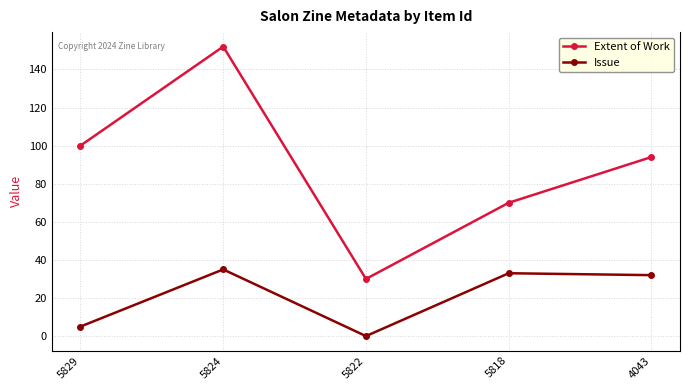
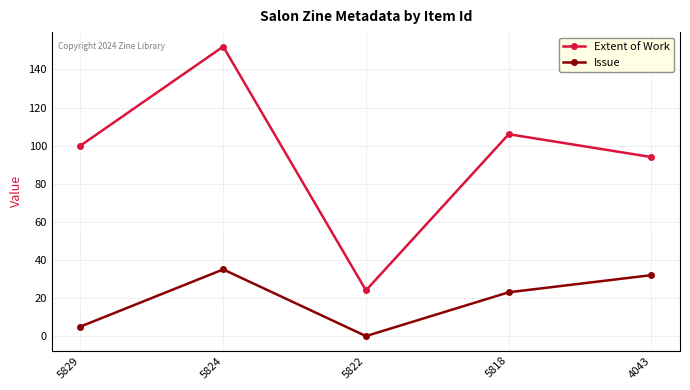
  {
    "Extent of Work": {
      "5829": 100,
      "5824": 152,
-     "5822": 30,
-     "5818": 70,
+     "5822": 24,
+     "5818": 106,
      "4043": 94
    },
    "Issue": {
      "5829": 5,
      "5824": 35,
      "5822": 0,
-     "5818": 33,
+     "5818": 23,
      "4043": 32
    }
  }
